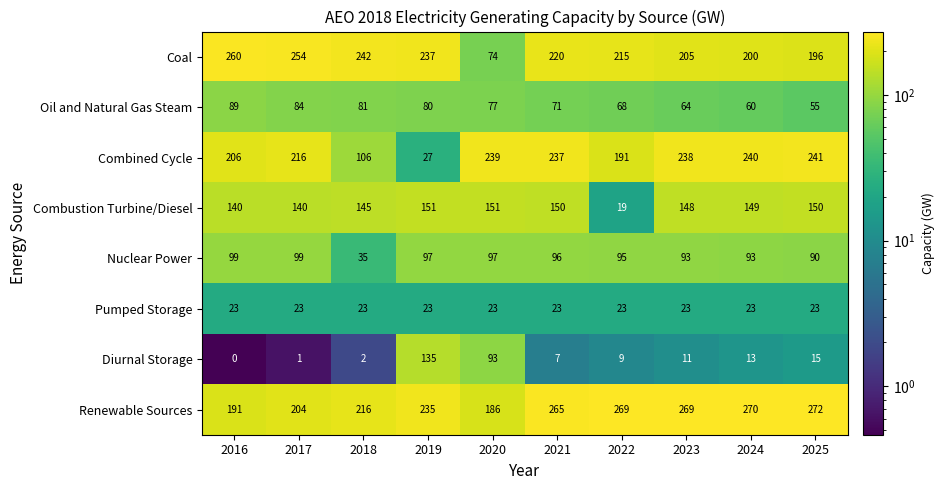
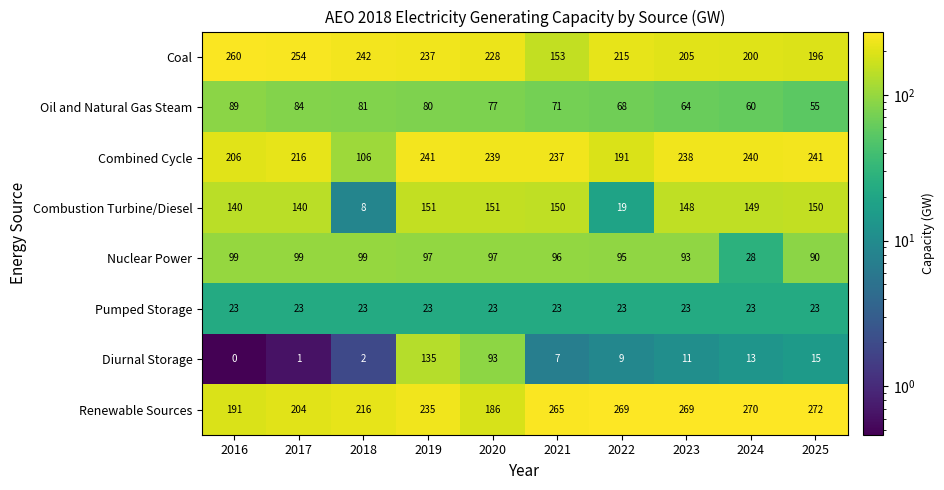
  {
    "Coal": {
      "2016": 260,
      "2017": 254,
      "2018": 242,
      "2019": 237,
-     "2020": 74,
-     "2021": 220,
+     "2020": 228,
+     "2021": 153,
      "2022": 215,
      "2023": 205,
      "2024": 200,
      "2025": 196
    },
    "Oil and Natural Gas Steam": {
      "2016": 89,
      "2017": 84,
      "2018": 81,
      "2019": 80,
      "2020": 77,
      "2021": 71,
      "2022": 68,
      "2023": 64,
      "2024": 60,
      "2025": 55
    },
    "Combined Cycle": {
      "2016": 206,
      "2017": 216,
      "2018": 106,
-     "2019": 27,
+     "2019": 241,
      "2020": 239,
      "2021": 237,
      "2022": 191,
      "2023": 238,
      "2024": 240,
      "2025": 241
    },
    "Combustion Turbine/Diesel": {
      "2016": 140,
      "2017": 140,
-     "2018": 145,
+     "2018": 8,
      "2019": 151,
      "2020": 151,
      "2021": 150,
      "2022": 19,
      "2023": 148,
      "2024": 149,
      "2025": 150
    },
    "Nuclear Power": {
      "2016": 99,
      "2017": 99,
-     "2018": 35,
+     "2018": 99,
      "2019": 97,
      "2020": 97,
      "2021": 96,
      "2022": 95,
      "2023": 93,
-     "2024": 93,
+     "2024": 28,
      "2025": 90
    },
    "Pumped Storage": {
      "2016": 23,
      "2017": 23,
      "2018": 23,
      "2019": 23,
      "2020": 23,
      "2021": 23,
      "2022": 23,
      "2023": 23,
      "2024": 23,
      "2025": 23
    },
    "Diurnal Storage": {
      "2016": 0,
      "2017": 1,
      "2018": 2,
      "2019": 135,
      "2020": 93,
      "2021": 7,
      "2022": 9,
      "2023": 11,
      "2024": 13,
      "2025": 15
    },
    "Renewable Sources": {
      "2016": 191,
      "2017": 204,
      "2018": 216,
      "2019": 235,
      "2020": 186,
      "2021": 265,
      "2022": 269,
      "2023": 269,
      "2024": 270,
      "2025": 272
    }
  }
